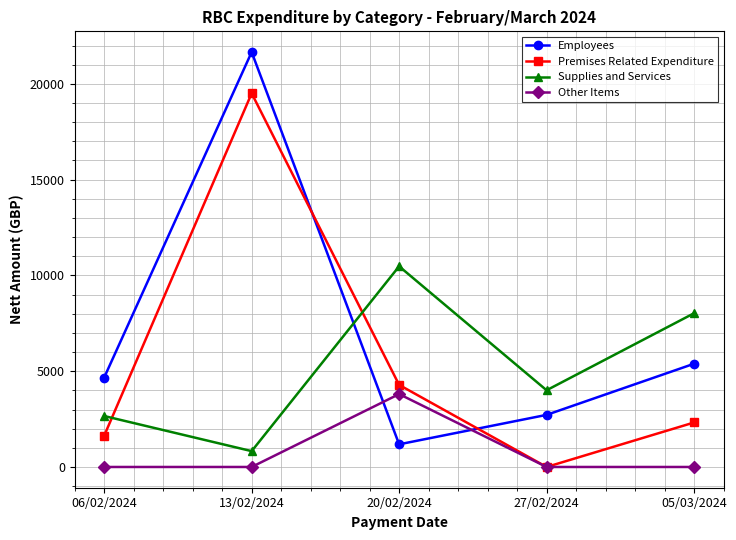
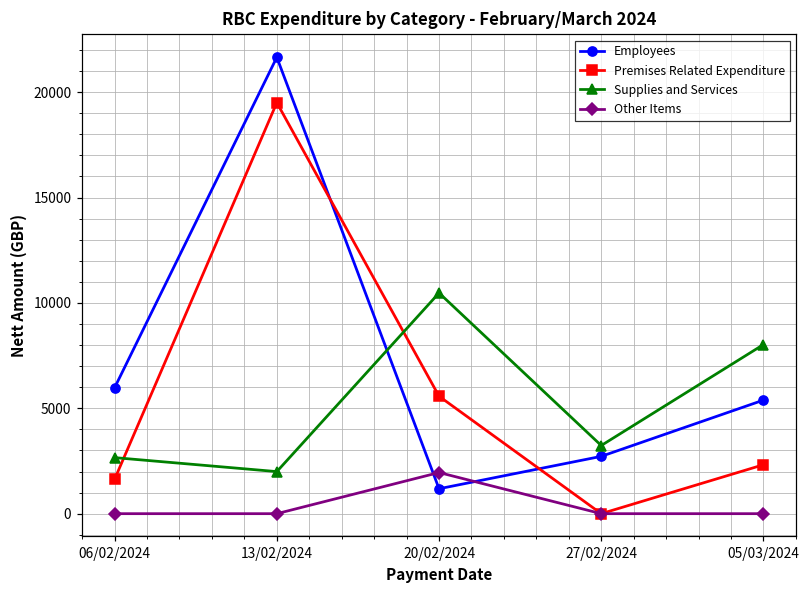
  {
    "Employees": {
-     "06/02/2024": 4700,
+     "06/02/2024": 6000,
      "13/02/2024": 21700,
      "20/02/2024": 1200,
      "27/02/2024": 2700,
      "05/03/2024": 5400
    },
    "Premises Related Expenditure": {
      "06/02/2024": 1600,
      "13/02/2024": 19500,
-     "20/02/2024": 4300,
+     "20/02/2024": 5600,
      "05/03/2024": 2300
    },
    "Supplies and Services": {
      "06/02/2024": 2700,
-     "13/02/2024": 800,
+     "13/02/2024": 2000,
      "20/02/2024": 10500,
-     "27/02/2024": 4000,
+     "27/02/2024": 3200,
      "05/03/2024": 8000
    },
    "Other Items": {
      "06/02/2024": 0,
      "13/02/2024": 0,
-     "20/02/2024": 3800,
+     "20/02/2024": 2000,
      "05/03/2024": 0
    }
  }
